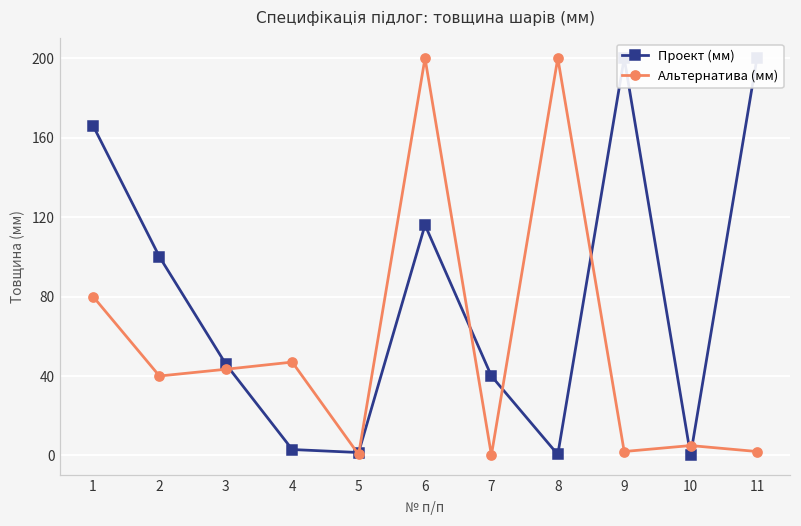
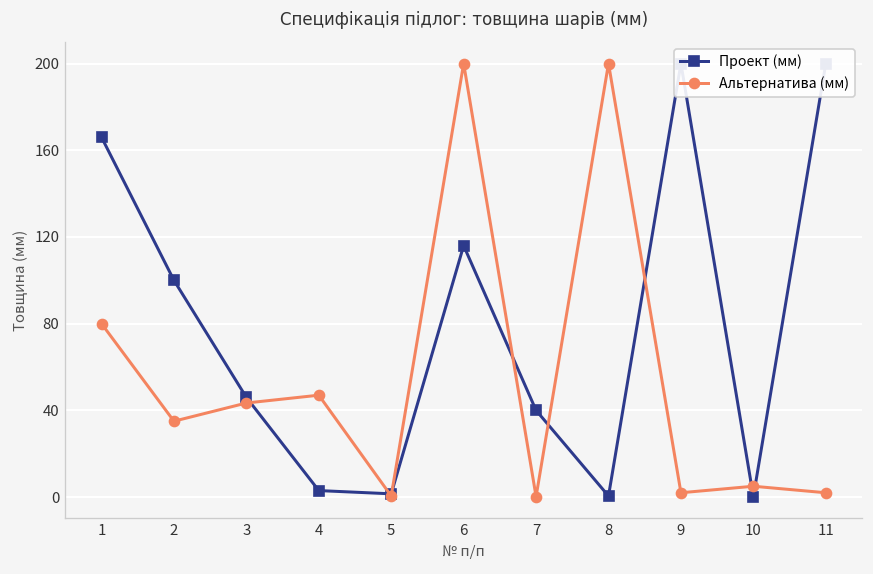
  {
    "Проект (мм)": {
      "1": 166,
      "2": 100,
      "3": 46,
      "4": 3,
      "6": 116,
      "7": 40,
      "8": 1,
      "10": 0
    },
    "Альтернатива (мм)": {
      "1": 80,
-     "2": 40,
+     "2": 35,
      "3": 43,
      "4": 47,
      "6": 200,
      "7": 0,
      "8": 200,
      "9": 2,
      "10": 5,
      "11": 2
    }
  }
